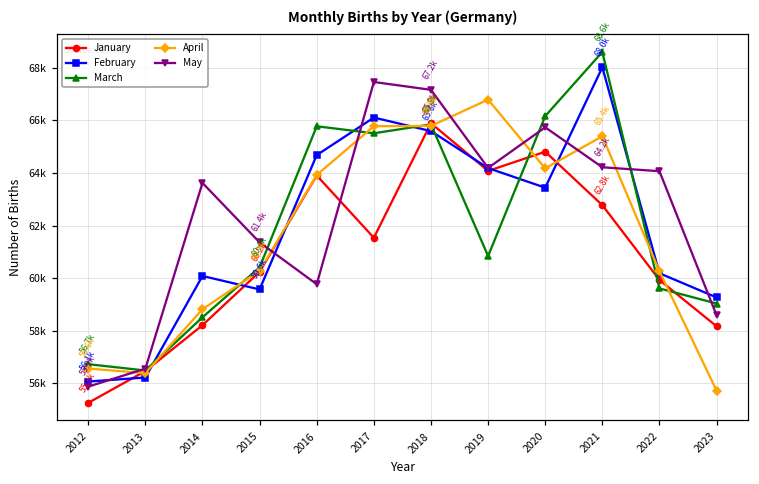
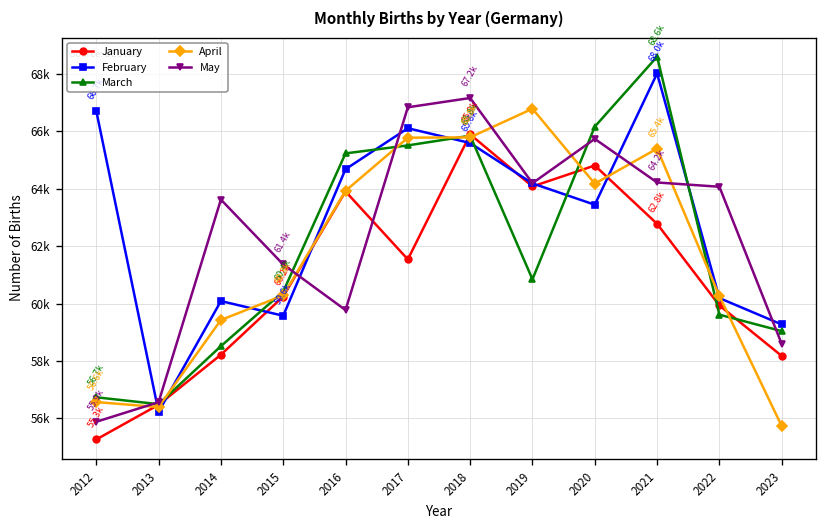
  {
    "January": {
      "2021": "62.8k"
    },
    "February": {
-     "2012": "56100",
+     "2012": "66700",
      "2013": "56200",
      "2014": "60100",
      "2016": "64700",
      "2017": "66100",
      "2020": "63400",
      "2023": "59300"
    },
    "March": {
      "2014": "58500",
-     "2016": "65800",
+     "2016": "65200",
      "2017": "65500",
      "2019": "60800",
      "2020": "66200",
      "2022": "59600",
      "2023": "59000"
    },
    "April": {
-     "2014": "58800",
+     "2014": "59400",
      "2017": "65800",
      "2019": "66800",
      "2020": "64200",
      "2023": "55700"
    },
    "May": {
      "2014": "63600",
      "2016": "59800",
-     "2017": "67500",
+     "2017": "66800",
      "2020": "65700",
      "2022": "64100",
      "2023": "58600"
    }
  }
